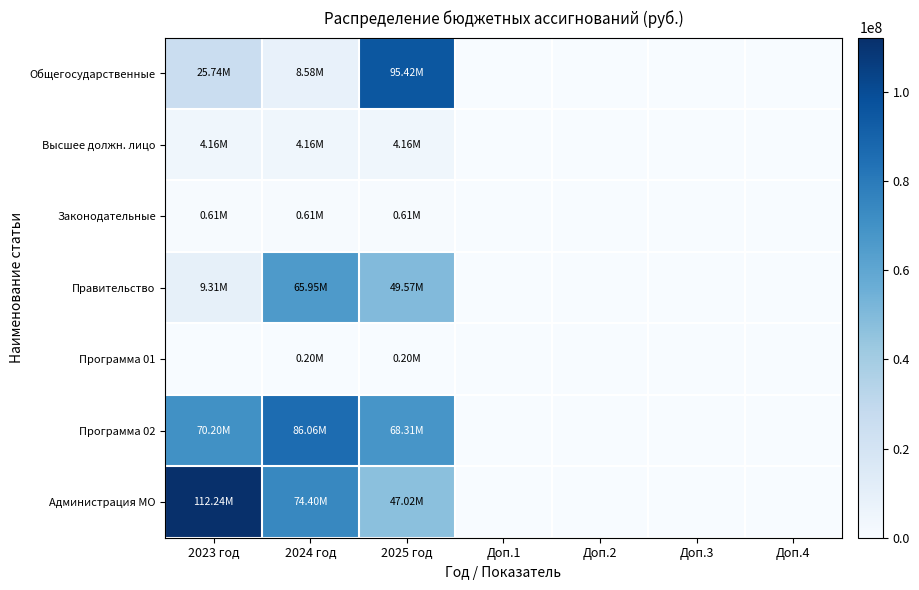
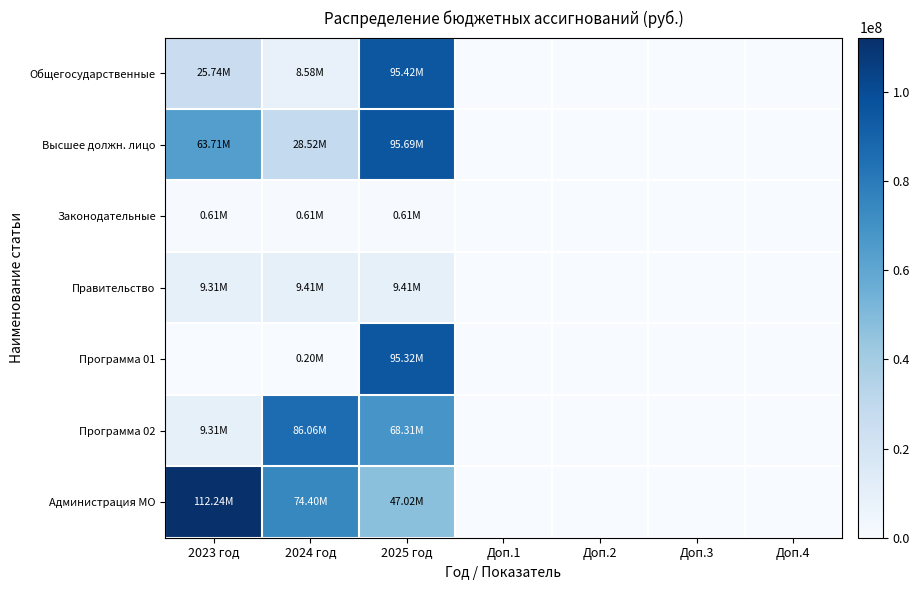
  {
    "Общегосударственные": {
      "2023 год": "25.74M",
      "2024 год": "8.58M",
      "2025 год": "95.42M"
    },
    "Высшее должн. лицо": {
-     "2023 год": "4.16M",
-     "2024 год": "4.16M",
-     "2025 год": "4.16M"
+     "2023 год": "63.71M",
+     "2024 год": "28.52M",
+     "2025 год": "95.69M"
    },
    "Законодательные": {
      "2023 год": "0.61M",
      "2024 год": "0.61M",
      "2025 год": "0.61M"
    },
    "Правительство": {
      "2023 год": "9.31M",
-     "2024 год": "65.95M",
-     "2025 год": "49.57M"
+     "2024 год": "9.41M",
+     "2025 год": "9.41M"
    },
    "Программа 01": {
      "2024 год": "0.20M",
-     "2025 год": "0.20M"
+     "2025 год": "95.32M"
    },
    "Программа 02": {
-     "2023 год": "70.20M",
+     "2023 год": "9.31M",
      "2024 год": "86.06M",
      "2025 год": "68.31M"
    },
    "Администрация МО": {
      "2023 год": "112.24M",
      "2024 год": "74.40M",
      "2025 год": "47.02M"
    }
  }
